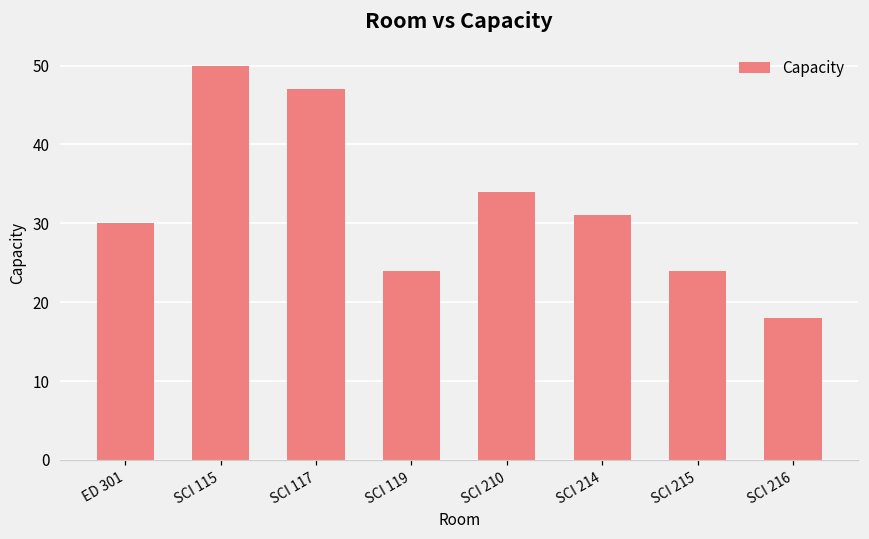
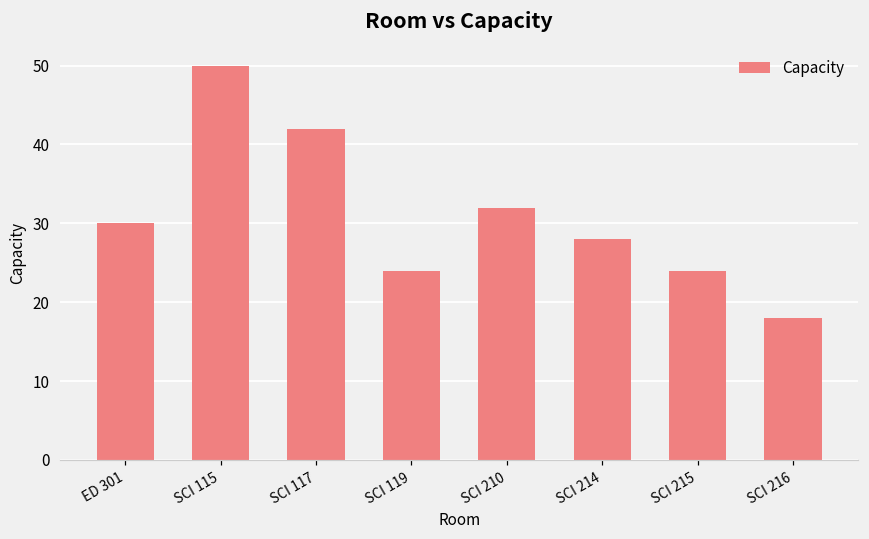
  {
    "ED 301": 30,
    "SCI 115": 50,
-   "SCI 117": 47,
+   "SCI 117": 42,
    "SCI 119": 24,
-   "SCI 210": 34,
-   "SCI 214": 31,
+   "SCI 210": 32,
+   "SCI 214": 28,
    "SCI 215": 24,
    "SCI 216": 18
  }
